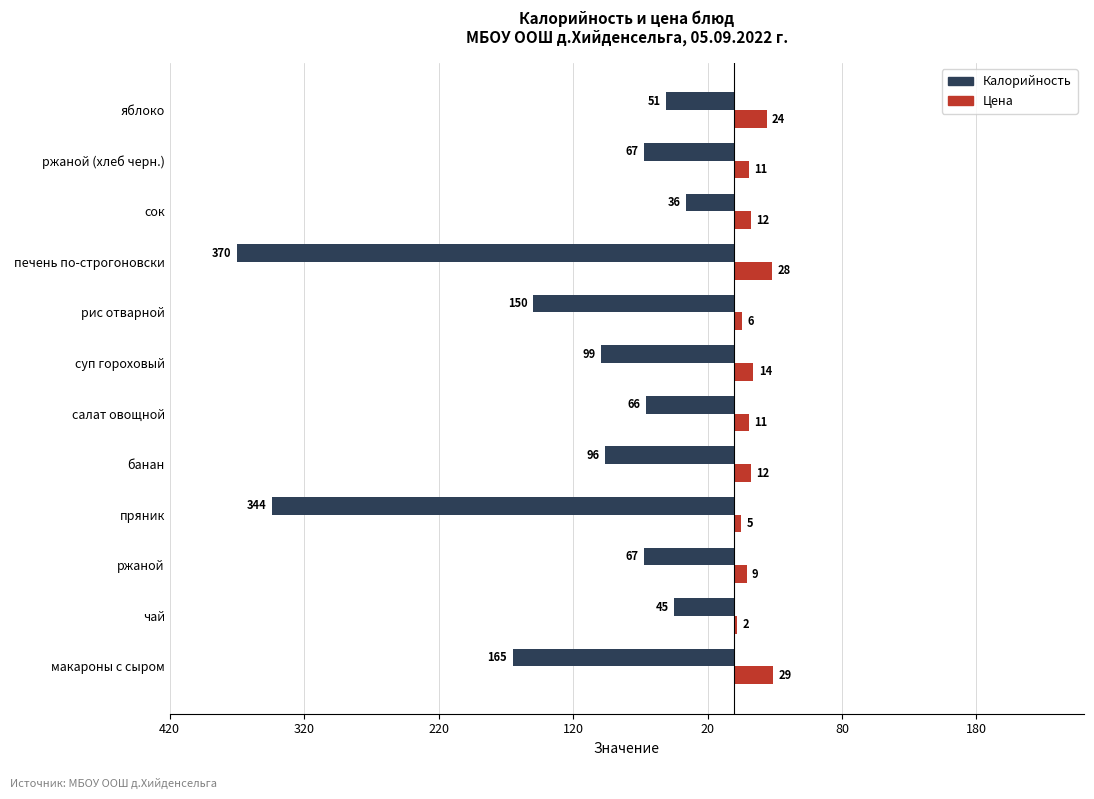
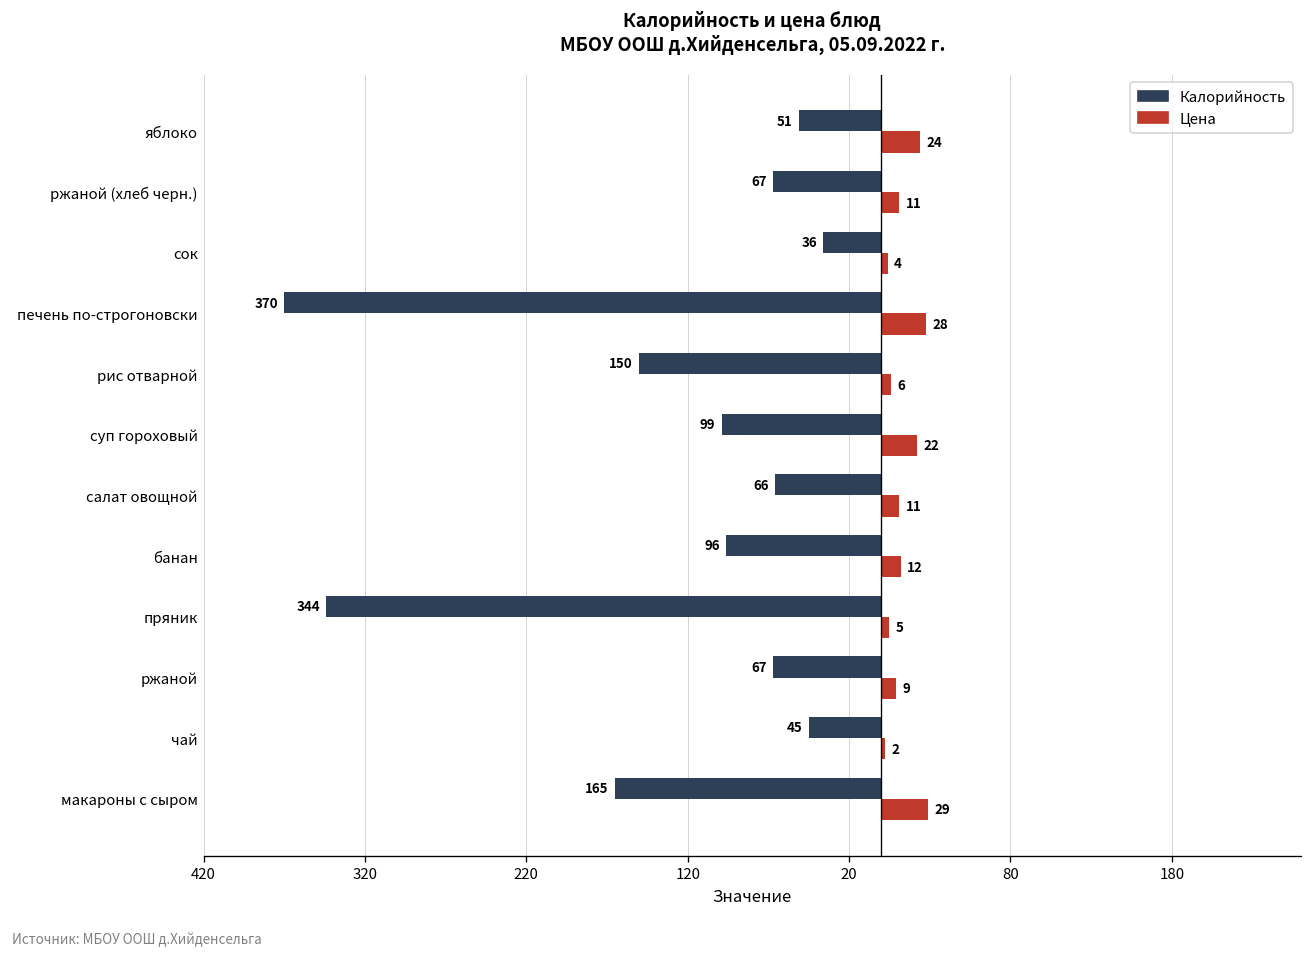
  {
    "Цена": {
      "яблоко": 24,
      "ржаной (хлеб черн.)": 11,
-     "сок": 12,
+     "сок": 4,
      "печень по-строгоновски": 28,
      "рис отварной": 6,
-     "суп гороховый": 14,
+     "суп гороховый": 22,
      "салат овощной": 11,
      "банан": 12,
      "пряник": 5,
      "ржаной": 9,
      "чай": 2,
      "макароны с сыром": 29
    }
  }
